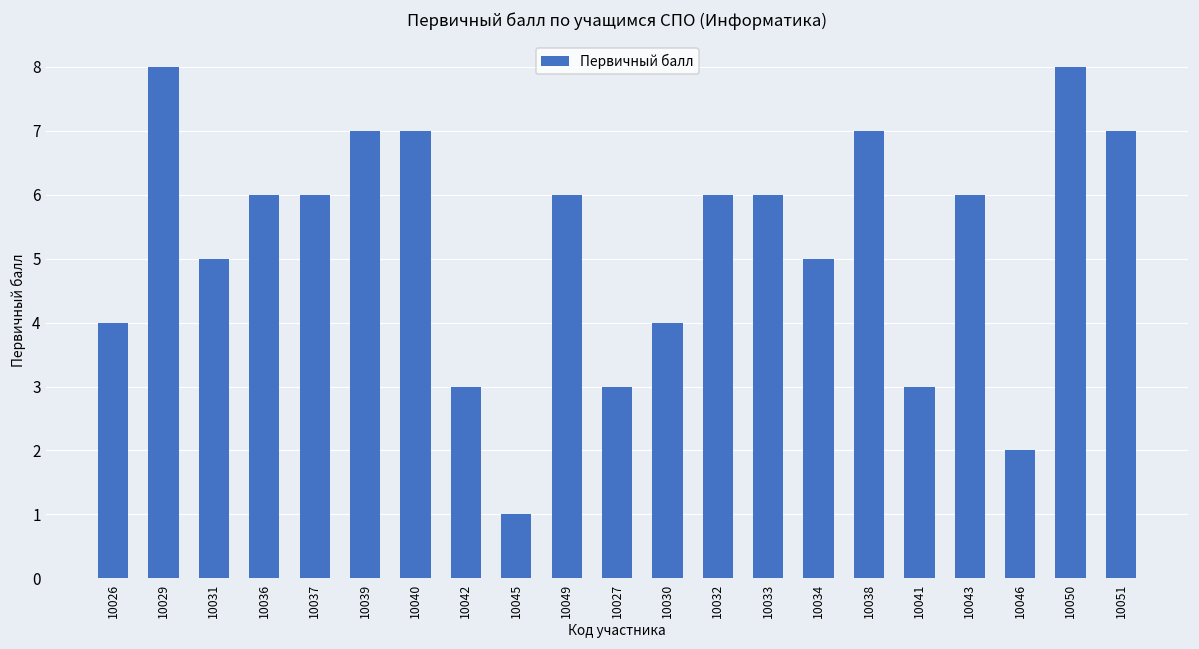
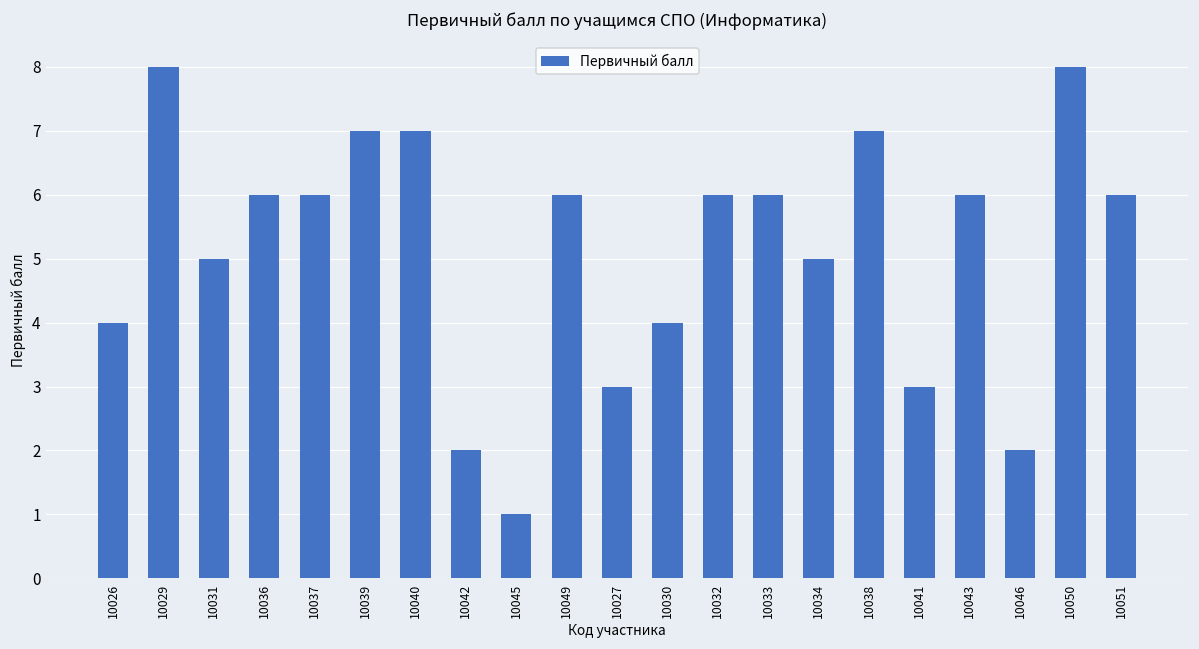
  {
    "10026": 4,
    "10029": 8,
    "10031": 5,
    "10036": 6,
    "10037": 6,
    "10039": 7,
    "10040": 7,
-   "10042": 3,
+   "10042": 2,
    "10045": 1,
    "10049": 6,
    "10027": 3,
    "10030": 4,
    "10032": 6,
    "10033": 6,
    "10034": 5,
    "10038": 7,
    "10041": 3,
    "10043": 6,
    "10046": 2,
    "10050": 8,
-   "10051": 7
+   "10051": 6
  }
